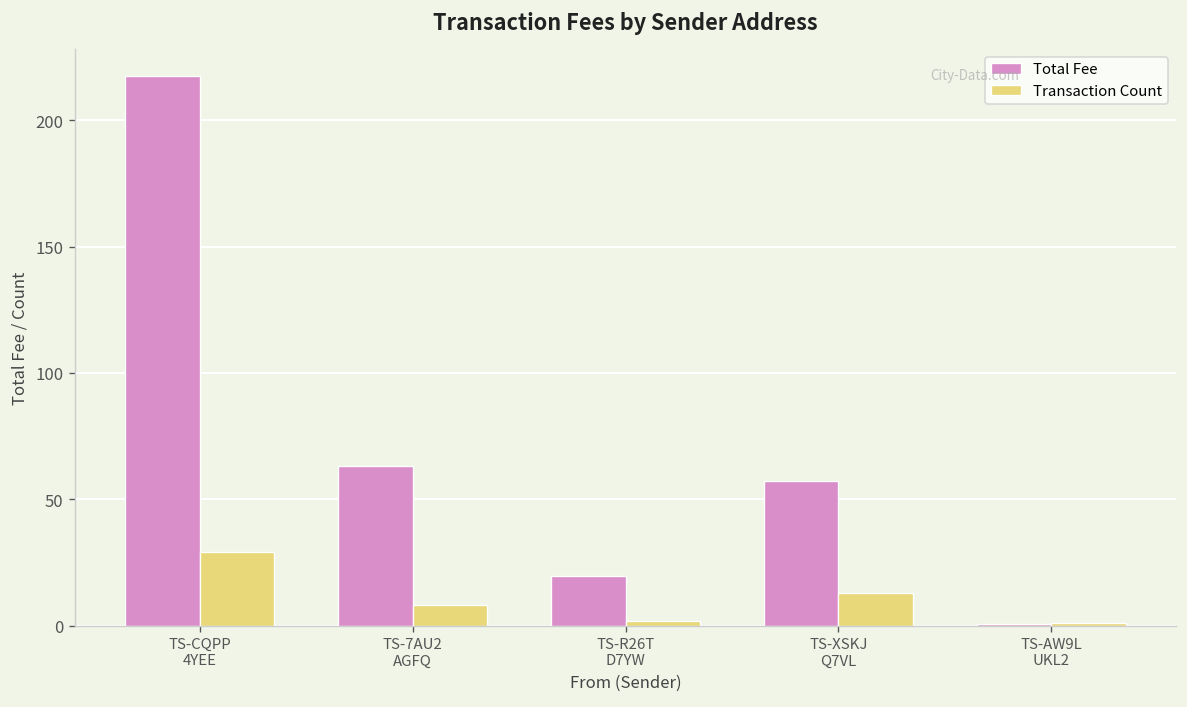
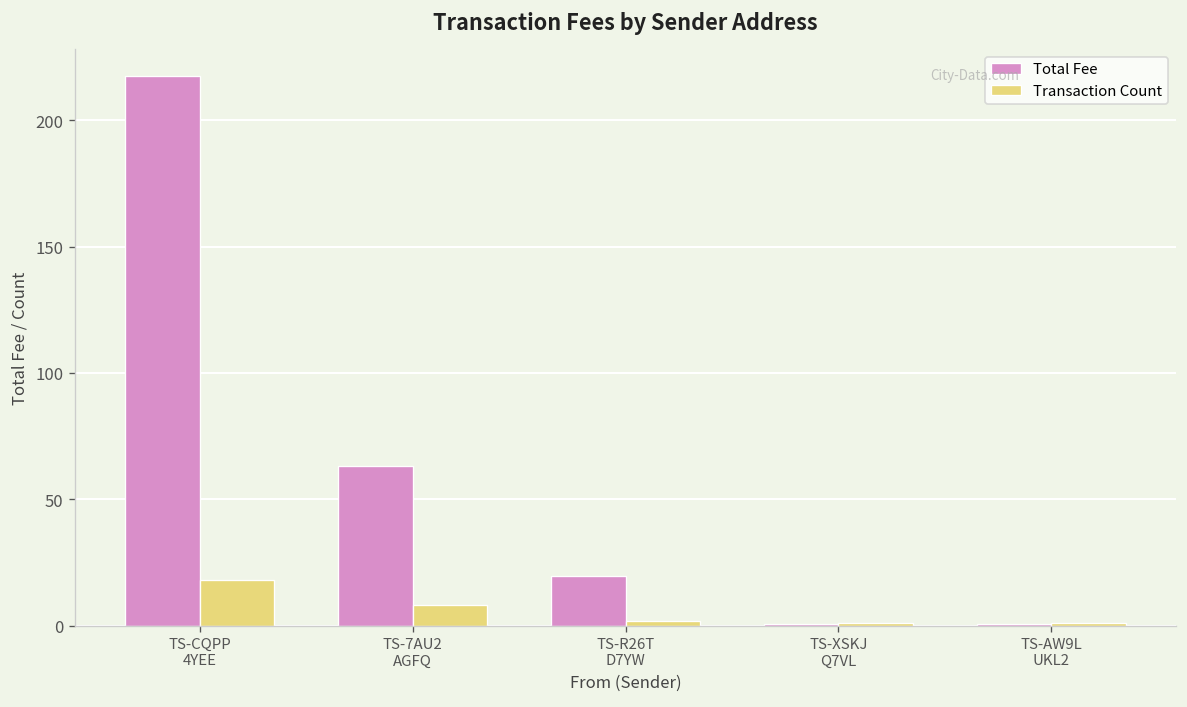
  {
    "Total Fee": {
      "TS-CQPP 4YEE": 217,
      "TS-7AU2 AGFQ": 63,
      "TS-R26T D7YW": 19,
-     "TS-XSKJ Q7VL": 57
+     "TS-XSKJ Q7VL": 1
    },
    "Transaction Count": {
-     "TS-CQPP 4YEE": 29,
+     "TS-CQPP 4YEE": 18,
      "TS-7AU2 AGFQ": 8,
      "TS-R26T D7YW": 2,
-     "TS-XSKJ Q7VL": 13
+     "TS-XSKJ Q7VL": 1
    }
  }
